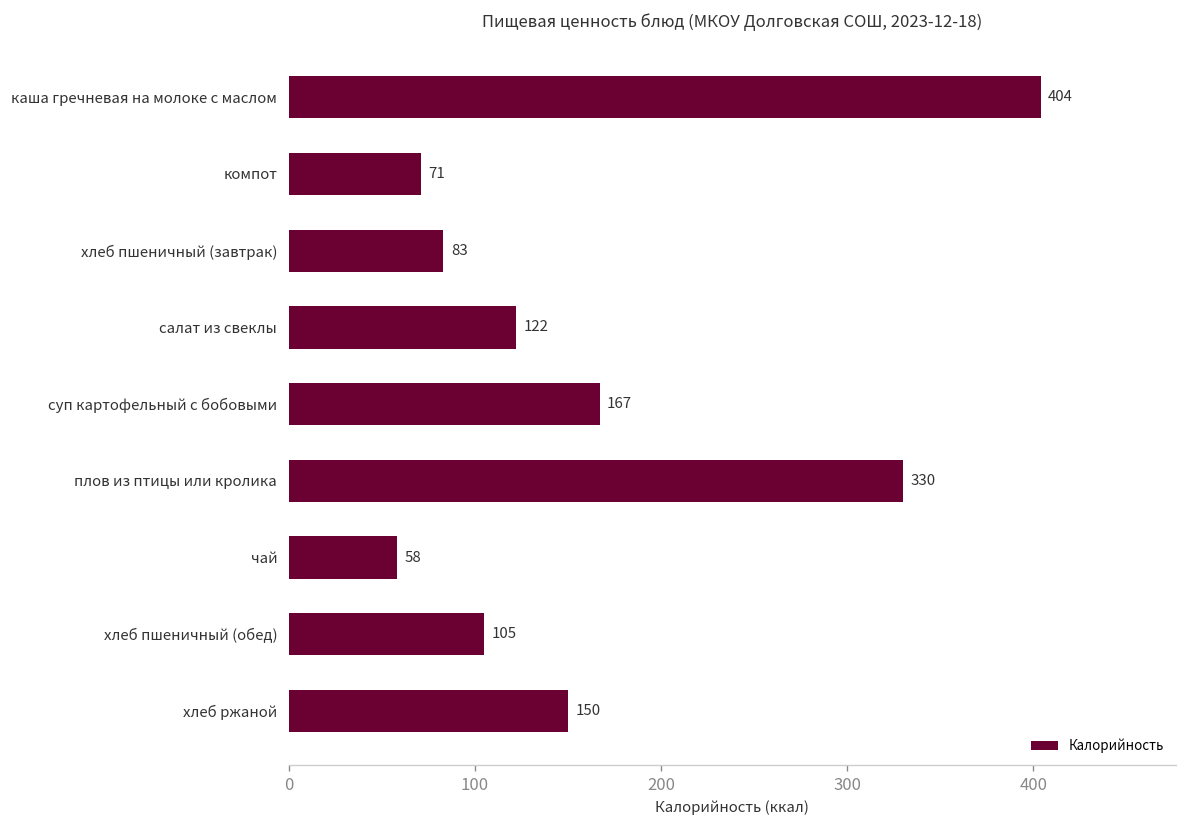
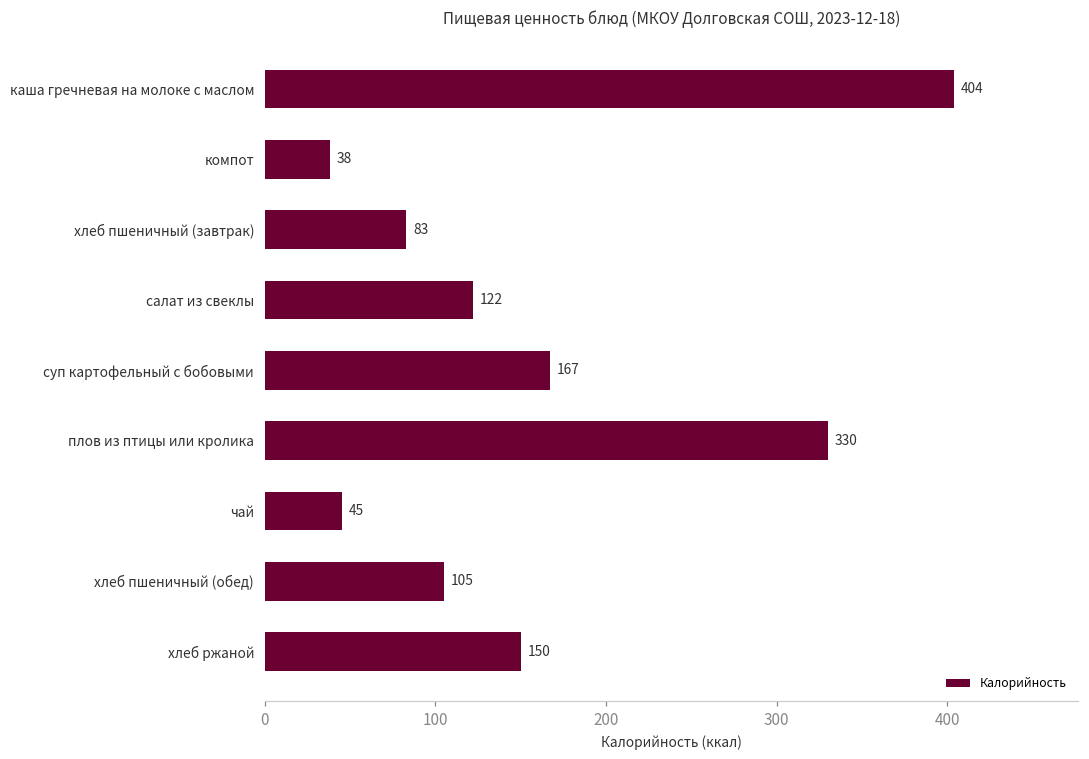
  {
    "каша гречневая на молоке с маслом": 404,
-   "компот": 71,
+   "компот": 38,
    "хлеб пшеничный (завтрак)": 83,
    "салат из свеклы": 122,
    "суп картофельный с бобовыми": 167,
    "плов из птицы или кролика": 330,
-   "чай": 58,
+   "чай": 45,
    "хлеб пшеничный (обед)": 105,
    "хлеб ржаной": 150
  }
